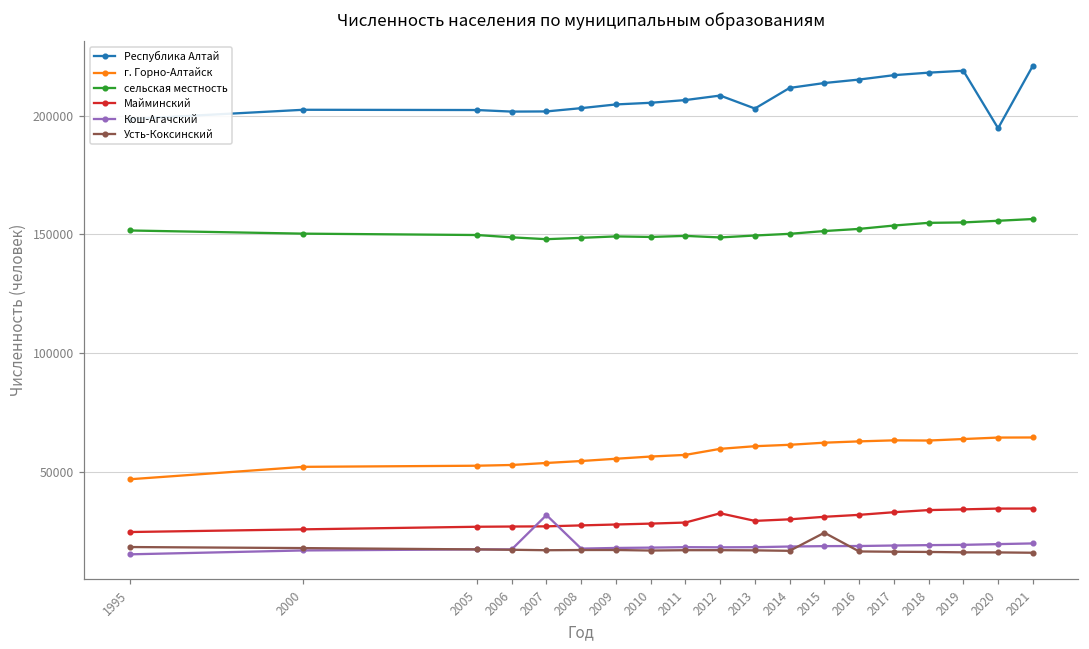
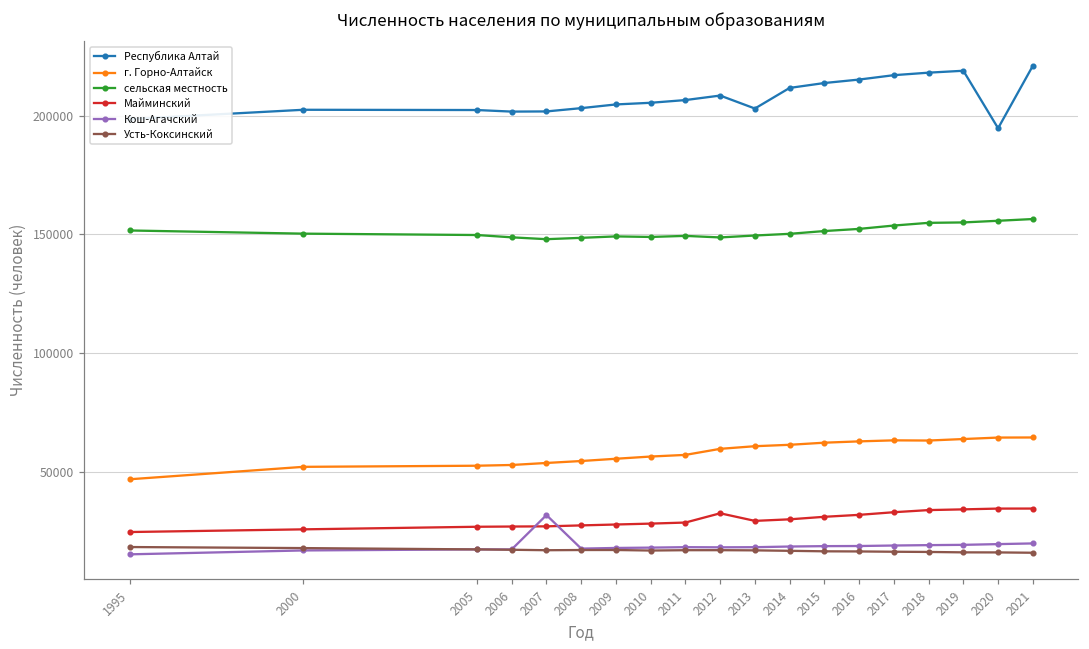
  {
    "Республика Алтай": {
      "2000": 202000,
      "2005": 202000,
      "2006": 202000,
      "2007": 202000,
      "2008": 203000,
      "2009": 205000,
      "2010": 205000,
      "2011": 207000,
      "2012": 208000,
      "2013": 203000,
      "2014": 212000,
      "2015": 214000,
      "2016": 215000,
      "2017": 217000,
      "2018": 218000,
      "2019": 219000,
      "2020": 195000,
      "2021": 221000
    },
    "г. Горно-Алтайск": {
      "1995": 47000,
      "2000": 52000,
      "2005": 53000,
      "2006": 53000,
      "2007": 54000,
      "2008": 55000,
      "2009": 56000,
      "2010": 56000,
      "2011": 57000,
      "2012": 60000,
      "2013": 61000,
      "2014": 61000,
      "2015": 62000,
      "2016": 63000,
      "2017": 63000,
      "2018": 63000,
      "2019": 64000,
      "2020": 64000,
      "2021": 65000
    },
    "сельская местность": {
      "1995": 152000,
      "2000": 150000,
      "2005": 150000,
      "2006": 149000,
      "2007": 148000,
      "2008": 149000,
      "2009": 149000,
      "2010": 149000,
      "2011": 149000,
      "2012": 149000,
      "2013": 150000,
      "2014": 150000,
      "2015": 151000,
      "2016": 152000,
      "2017": 154000,
      "2018": 155000,
      "2019": 155000,
      "2020": 156000,
      "2021": 156000
    },
    "Майминский": {
      "1995": 25000,
      "2000": 26000,
      "2005": 27000,
      "2006": 27000,
      "2007": 27000,
      "2008": 27000,
      "2009": 28000,
      "2010": 28000,
      "2011": 29000,
      "2012": 33000,
      "2013": 29000,
      "2014": 30000,
      "2015": 31000,
      "2016": 32000,
      "2017": 33000,
      "2018": 34000,
      "2019": 34000,
      "2020": 35000,
      "2021": 35000
    },
    "Кош-Агачский": {
      "1995": 15000,
      "2007": 32000,
      "2010": 18000,
      "2011": 18000,
      "2012": 18000,
      "2013": 18000,
      "2014": 19000,
      "2015": 19000,
      "2016": 19000,
      "2017": 19000,
      "2018": 19000,
      "2019": 19000,
      "2020": 20000,
      "2021": 20000
    },
    "Усть-Коксинский": {
      "1995": 18000,
      "2007": 17000,
      "2010": 17000,
      "2011": 17000,
      "2012": 17000,
      "2013": 17000,
      "2014": 17000,
-     "2015": 24000,
+     "2015": 17000,
      "2016": 17000,
      "2017": 16000,
      "2018": 16000,
      "2019": 16000,
      "2020": 16000,
      "2021": 16000
    }
  }
